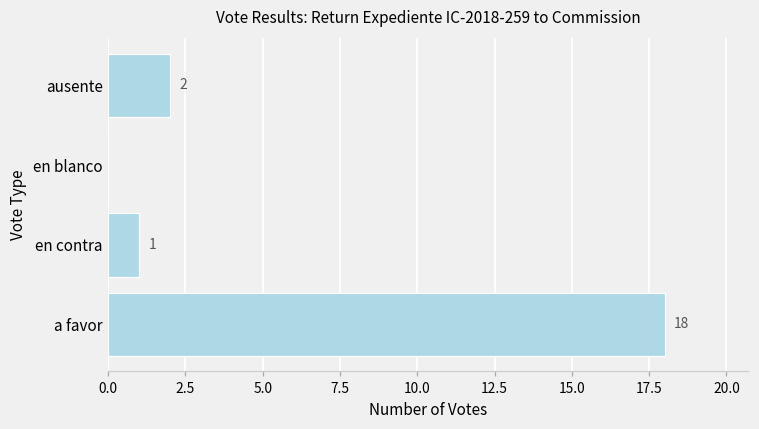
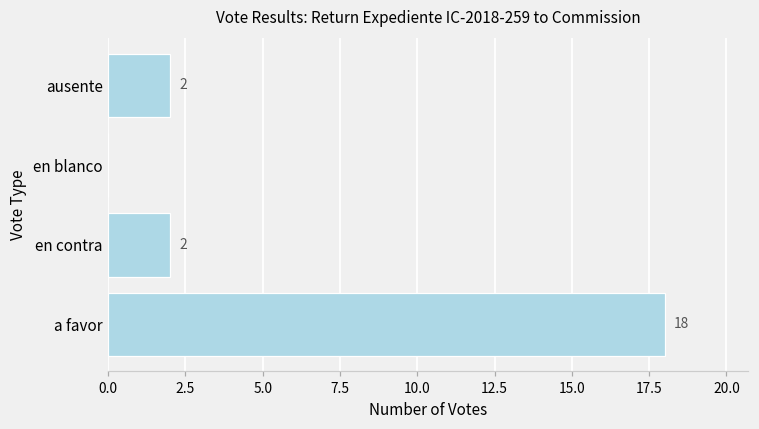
  {
    "ausente": 2,
-   "en contra": 1,
+   "en contra": 2,
    "a favor": 18
  }
